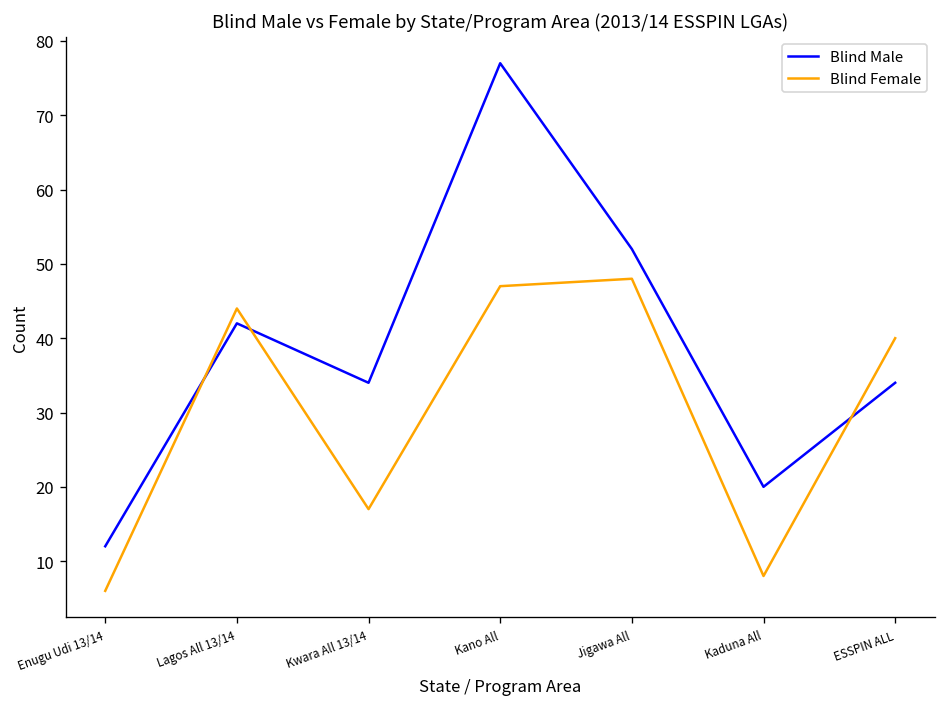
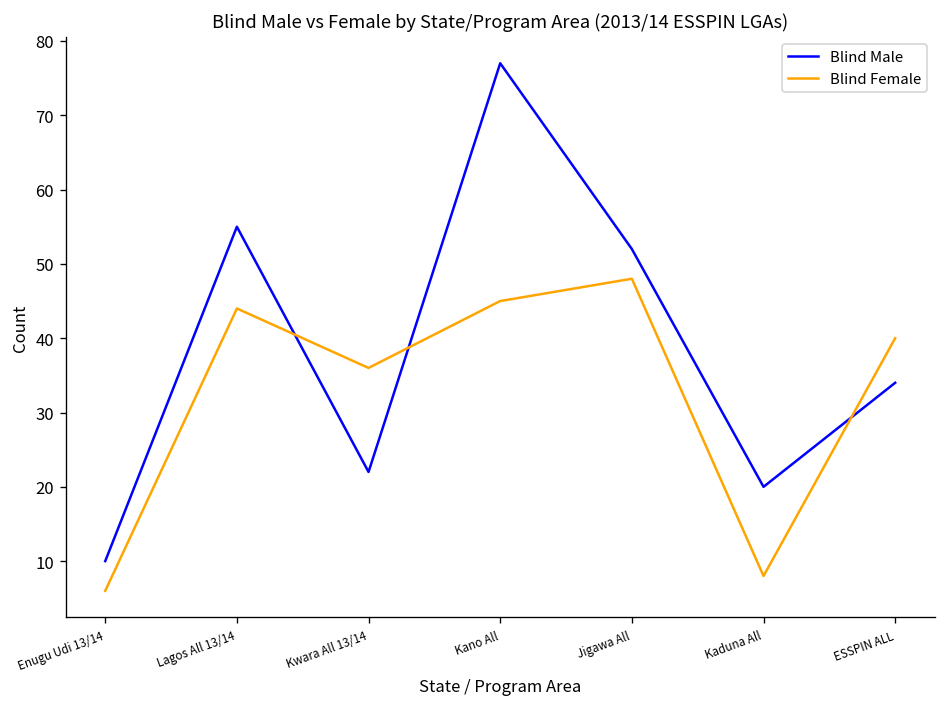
  {
    "Blind Male": {
-     "Enugu Udi 13/14": 12,
-     "Lagos All 13/14": 42,
-     "Kwara All 13/14": 34,
+     "Enugu Udi 13/14": 10,
+     "Lagos All 13/14": 55,
+     "Kwara All 13/14": 22,
      "Kano All": 77,
      "Jigawa All": 52,
      "Kaduna All": 20,
      "ESSPIN ALL": 34
    },
    "Blind Female": {
      "Enugu Udi 13/14": 6,
      "Lagos All 13/14": 44,
-     "Kwara All 13/14": 17,
-     "Kano All": 47,
+     "Kwara All 13/14": 36,
+     "Kano All": 45,
      "Jigawa All": 48,
      "Kaduna All": 8,
      "ESSPIN ALL": 40
    }
  }
